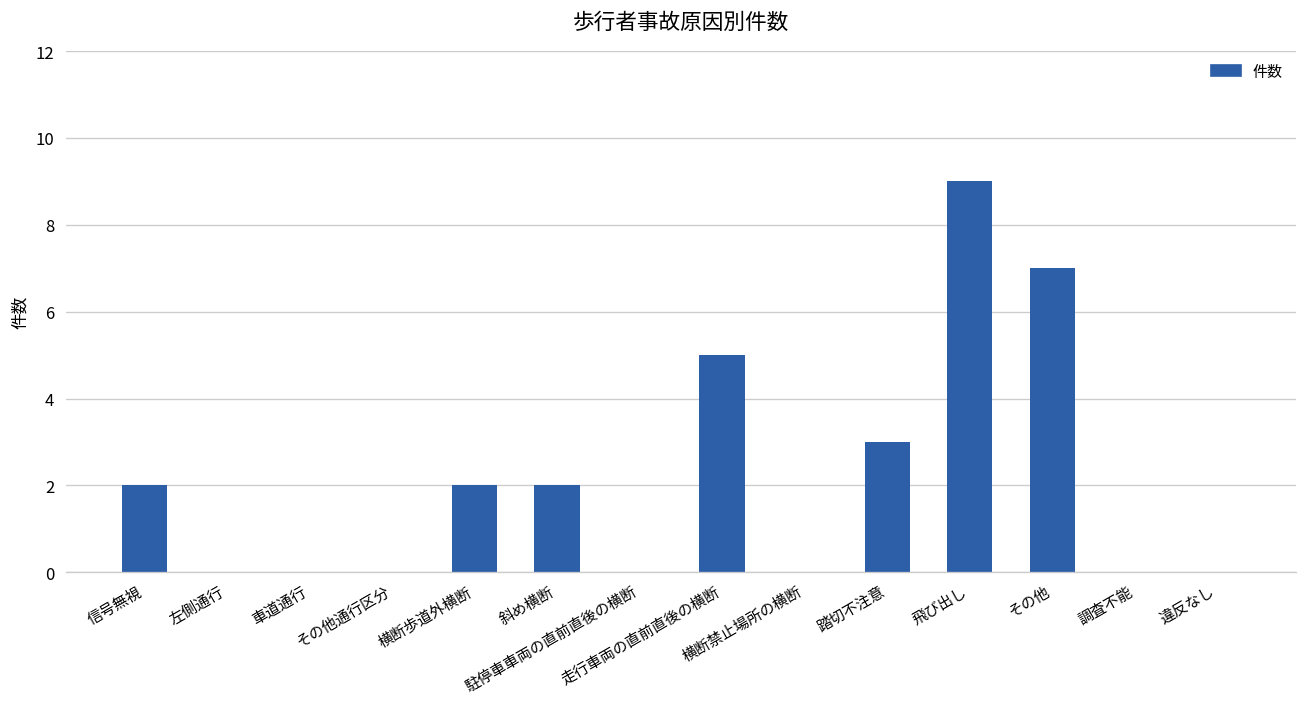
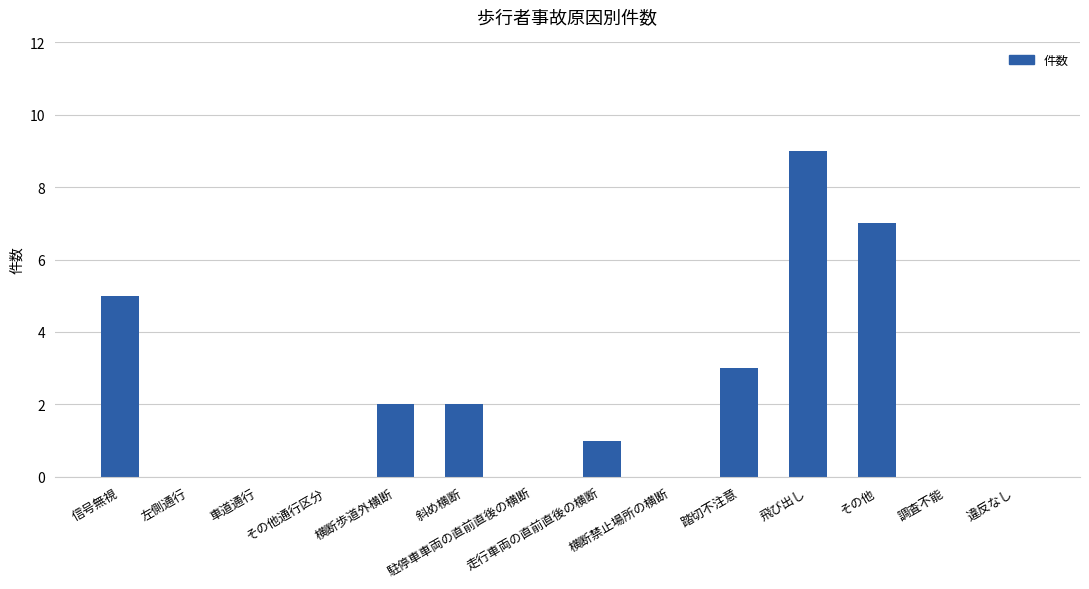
  {
-   "信号無視": 2,
+   "信号無視": 5,
    "左側通行": 0,
    "車道通行": 0,
    "その他通行区分": 0,
    "横断歩道外横断": 2,
    "斜め横断": 2,
    "駐停車車両の直前直後の横断": 0,
-   "走行車両の直前直後の横断": 5,
+   "走行車両の直前直後の横断": 1,
    "横断禁止場所の横断": 0,
    "踏切不注意": 3,
    "飛び出し": 9,
    "その他": 7,
    "調査不能": 0,
    "違反なし": 0
  }
